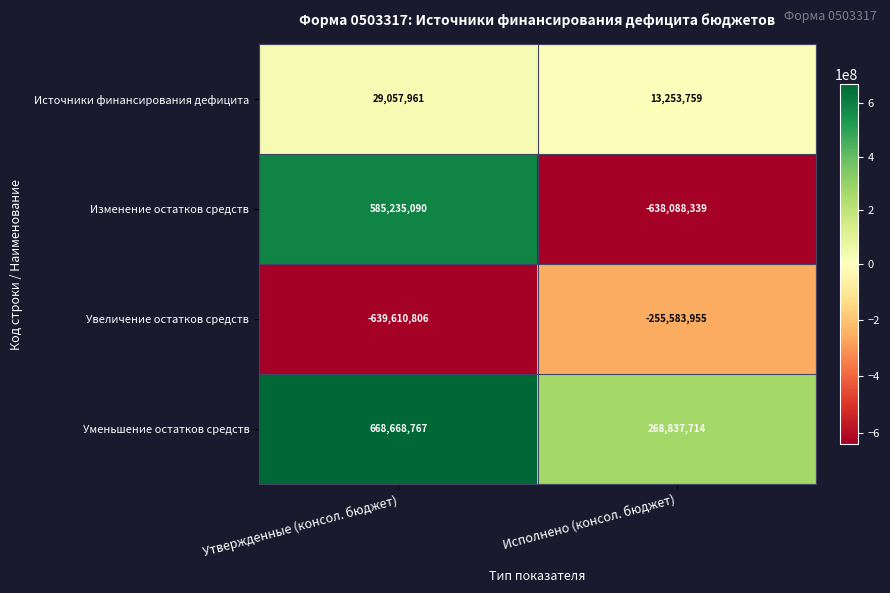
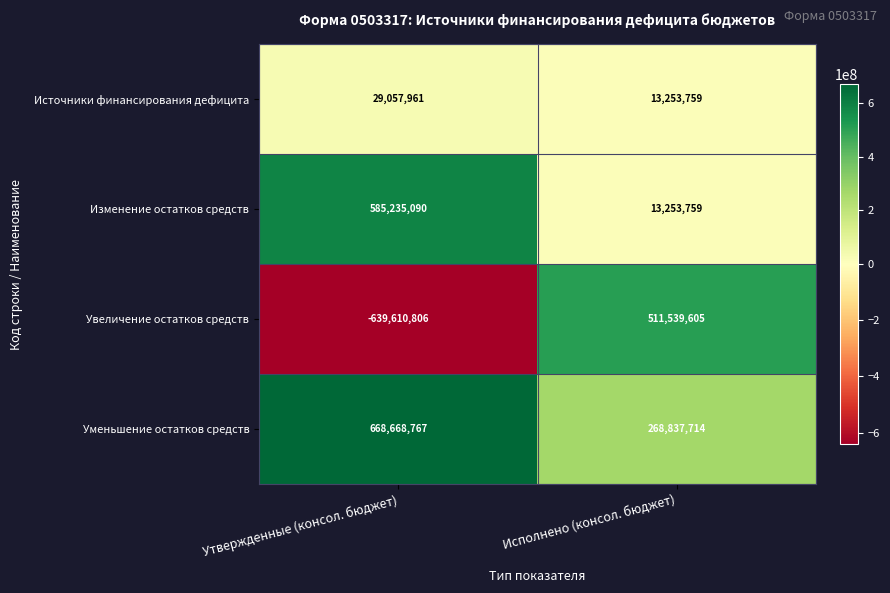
  {
    "Источники финансирования дефицита": {
      "Утвержденные (консол. бюджет)": "29,057,961",
      "Исполнено (консол. бюджет)": "13,253,759"
    },
    "Изменение остатков средств": {
      "Утвержденные (консол. бюджет)": "585,235,090",
-     "Исполнено (консол. бюджет)": "-638,088,339"
+     "Исполнено (консол. бюджет)": "13,253,759"
    },
    "Увеличение остатков средств": {
      "Утвержденные (консол. бюджет)": "-639,610,806",
-     "Исполнено (консол. бюджет)": "-255,583,955"
+     "Исполнено (консол. бюджет)": "511,539,605"
    },
    "Уменьшение остатков средств": {
      "Утвержденные (консол. бюджет)": "668,668,767",
      "Исполнено (консол. бюджет)": "268,837,714"
    }
  }
